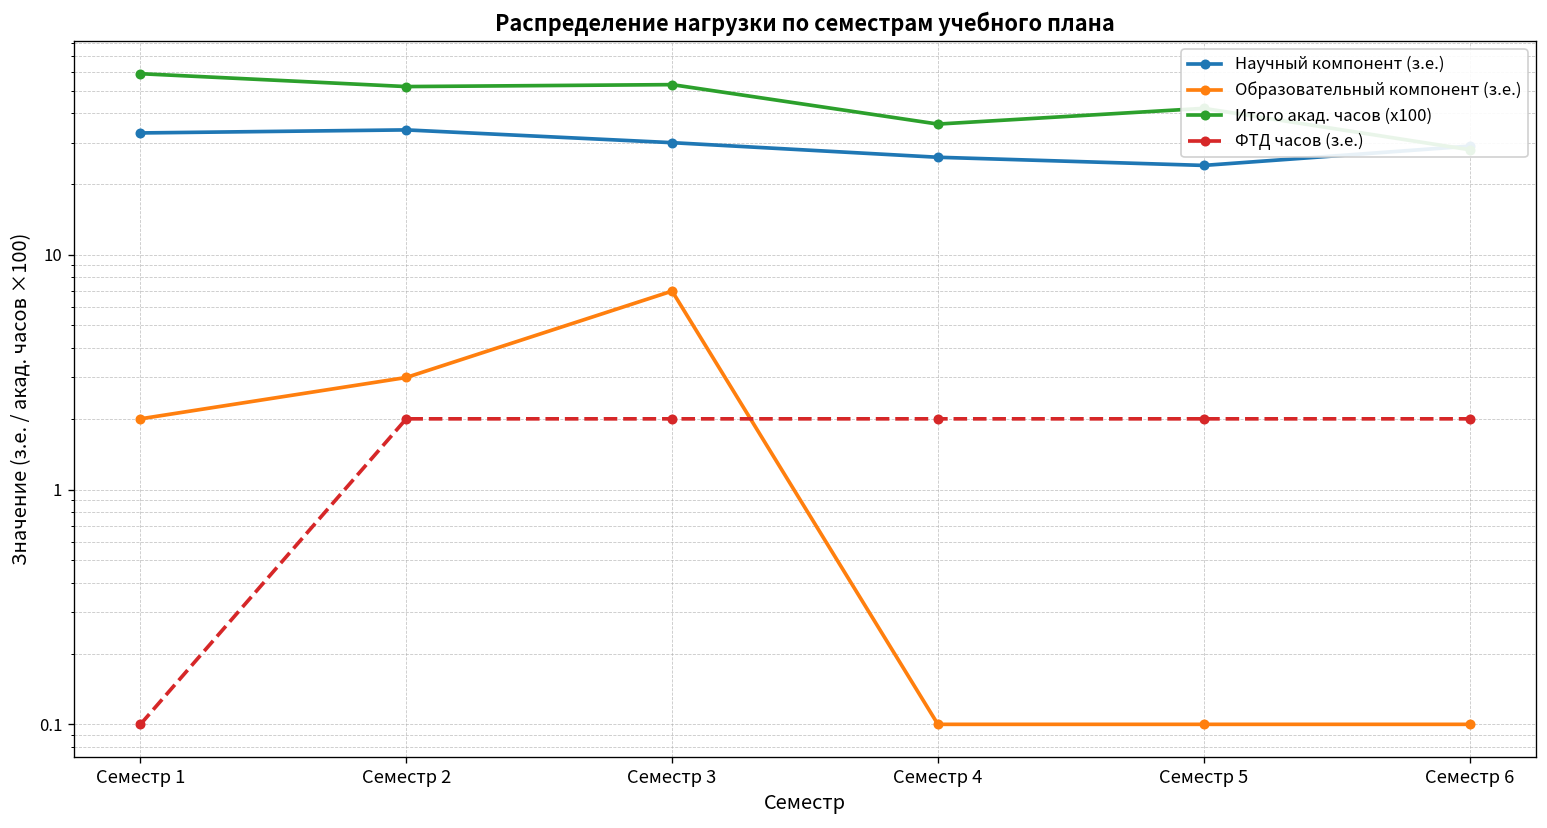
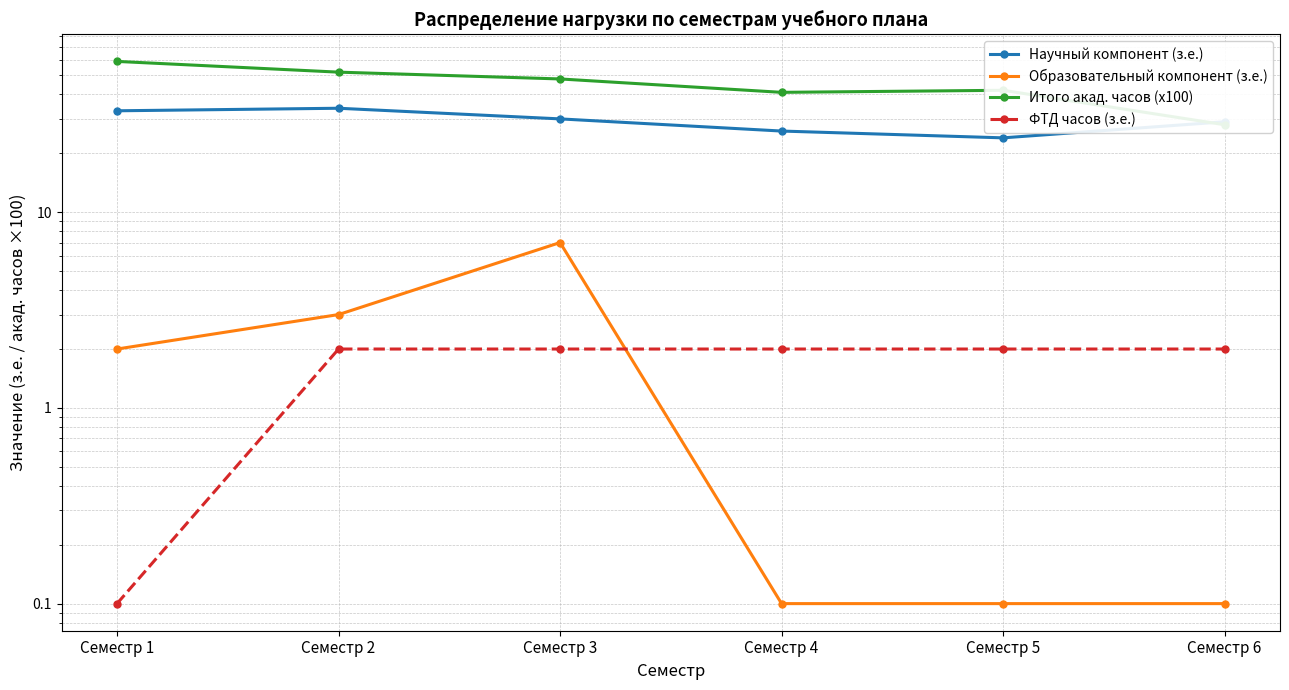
  {
    "Научный компонент (з.е.)": {
      "Семестр 1": 33,
      "Семестр 2": 34,
      "Семестр 3": 30,
      "Семестр 4": 26,
      "Семестр 5": 24
    },
    "Образовательный компонент (з.е.)": {
      "Семестр 1": 2,
      "Семестр 2": 3,
      "Семестр 3": 7,
      "Семестр 4": 0.10,
      "Семестр 5": 0.10,
      "Семестр 6": 0.10
    },
    "Итого акад. часов (х100)": {
      "Семестр 1": 59,
      "Семестр 2": 52,
-     "Семестр 3": 53,
-     "Семестр 4": 36
+     "Семестр 3": 48,
+     "Семестр 4": 41
    },
    "ФТД часов (з.е.)": {
      "Семестр 1": 0.10,
      "Семестр 2": 2,
      "Семестр 3": 2,
      "Семестр 4": 2,
      "Семестр 5": 2,
      "Семестр 6": 2
    }
  }
